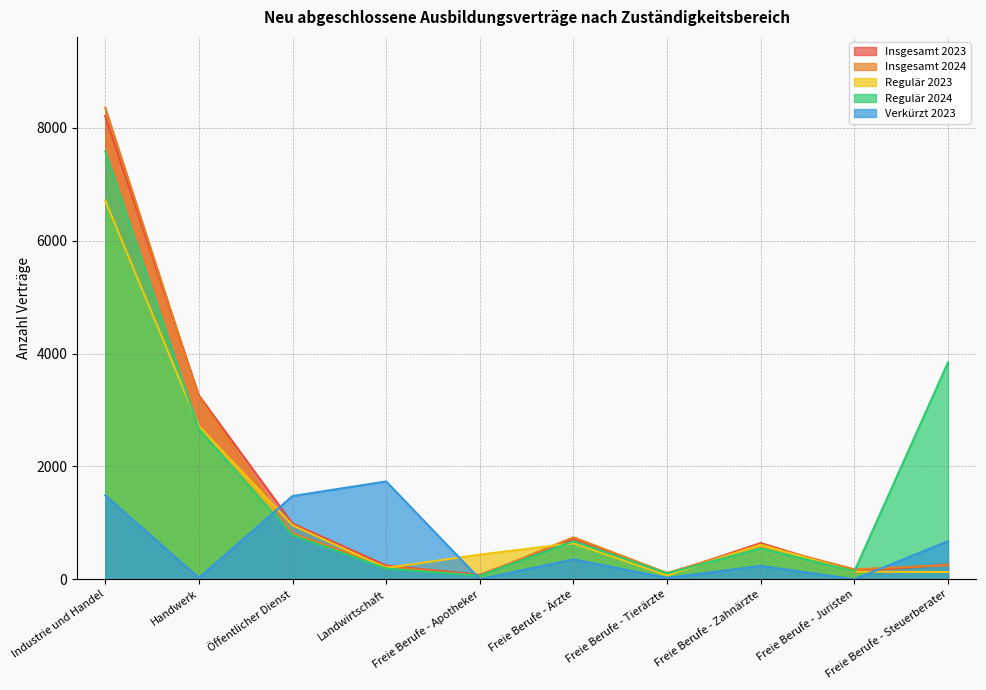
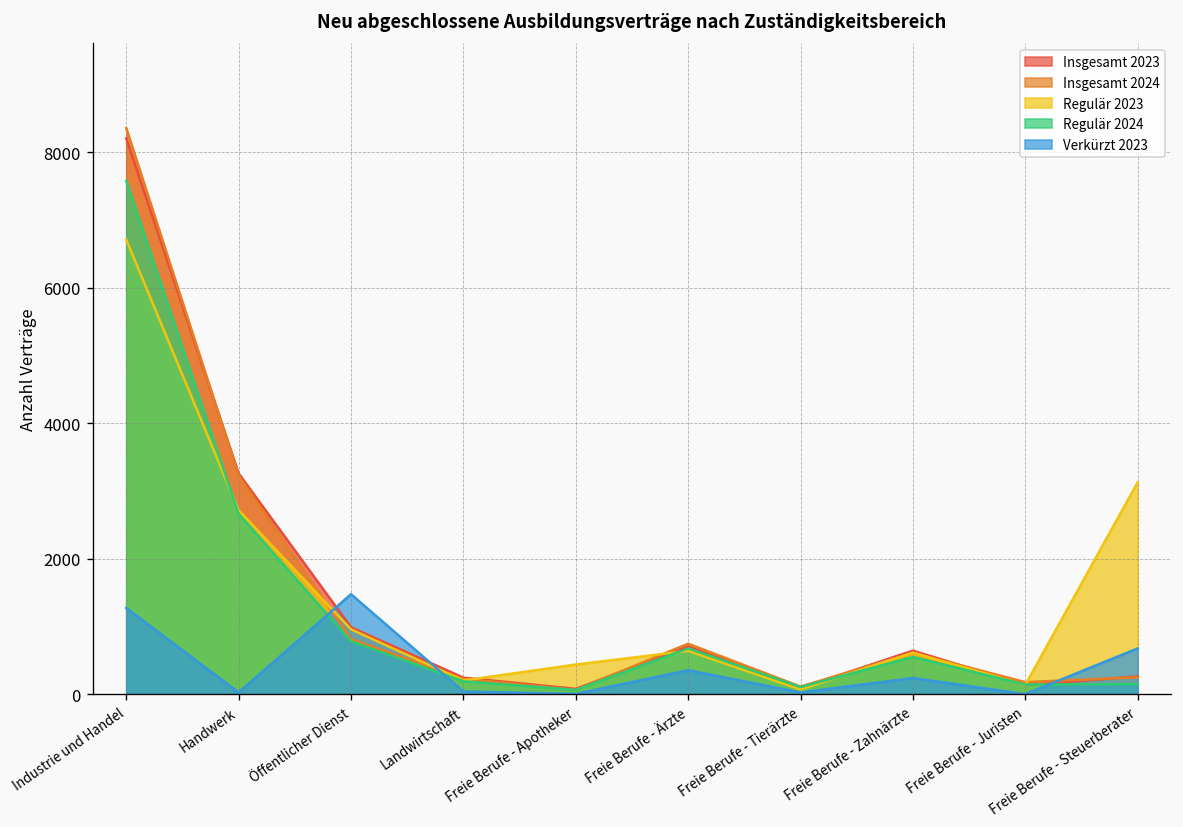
  {
    "Regulär 2023": {
      "Industrie und Handel": 6700,
      "Handwerk": 2700,
      "Freie Berufe - Apotheker": 400,
-     "Freie Berufe - Steuerberater": 100
+     "Freie Berufe - Steuerberater": 3100
    },
    "Regulär 2024": {
      "Industrie und Handel": 7600,
      "Handwerk": 2700,
      "Freie Berufe - Zahnärzte": 500,
-     "Freie Berufe - Steuerberater": 3800
+     "Freie Berufe - Steuerberater": 100
    },
    "Verkürzt 2023": {
-     "Industrie und Handel": 1500,
+     "Industrie und Handel": 1300,
      "Handwerk": 0,
      "Öffentlicher Dienst": 1500,
-     "Landwirtschaft": 1700,
+     "Landwirtschaft": 0,
      "Freie Berufe - Apotheker": 0,
      "Freie Berufe - Ärzte": 400,
      "Freie Berufe - Zahnärzte": 200,
      "Freie Berufe - Juristen": 0,
      "Freie Berufe - Steuerberater": 700
    }
  }
